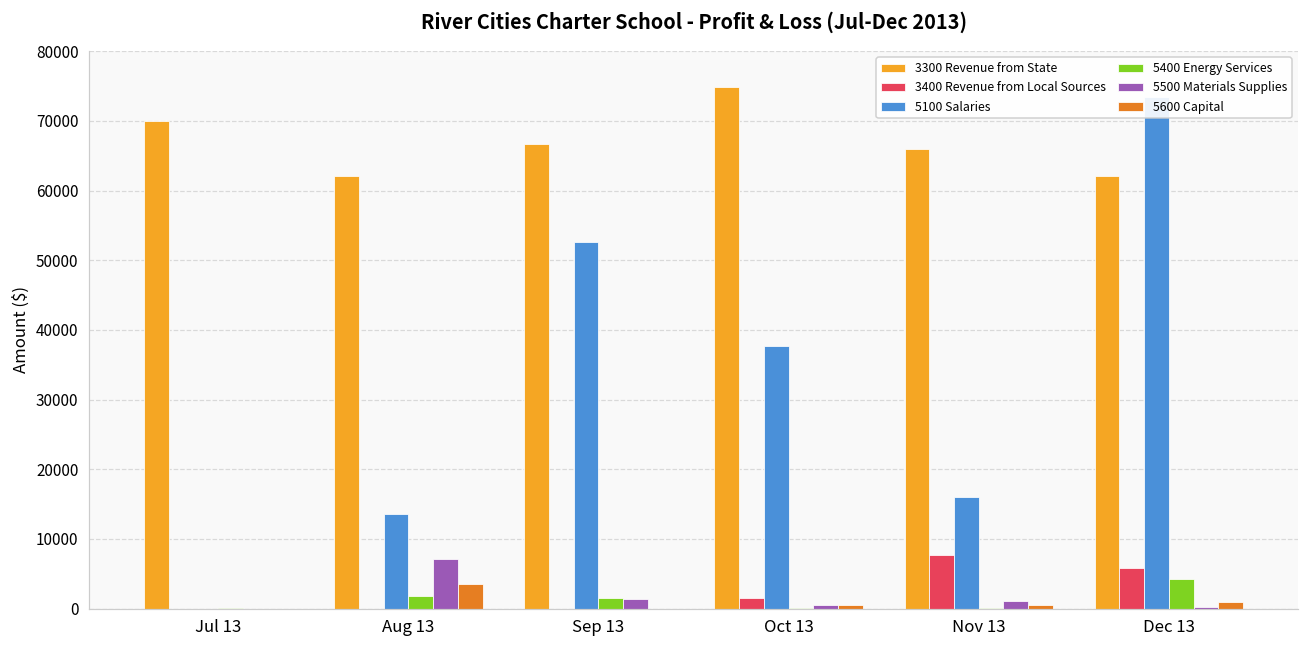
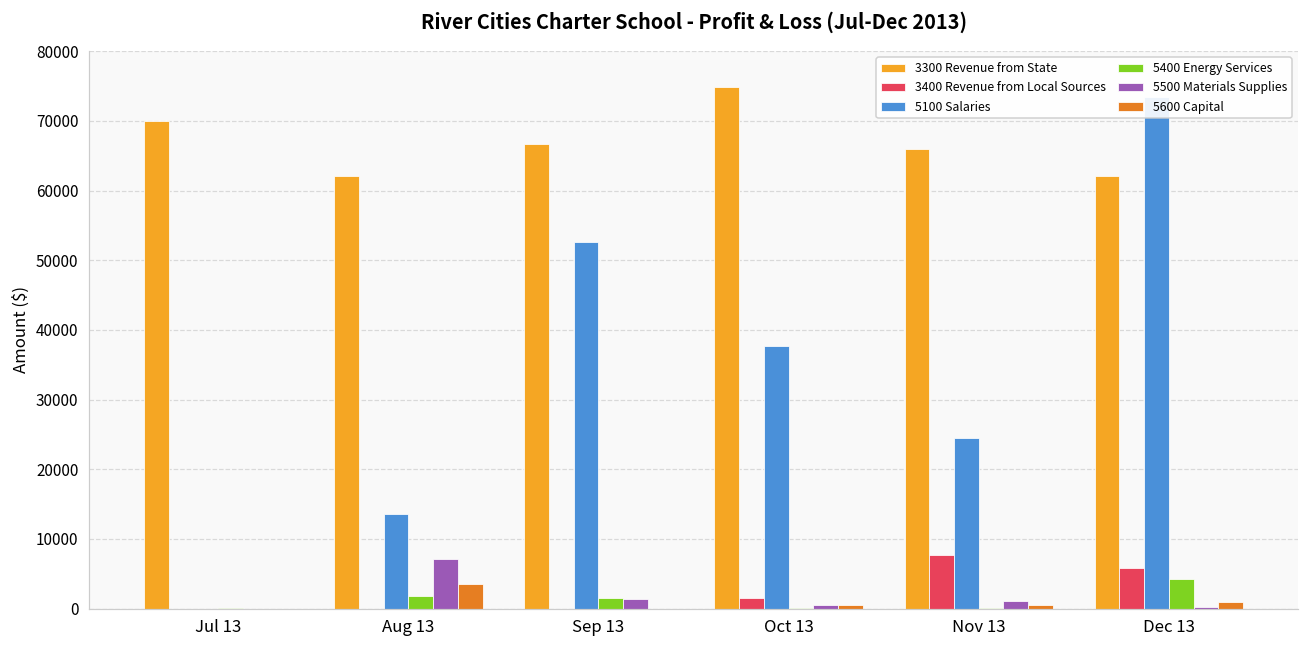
  {
    "3400 Revenue from Local Sources": {
      "Jul 13": 0,
      "Aug 13": 0,
      "Sep 13": 0,
      "Oct 13": 2000,
      "Nov 13": 8000,
      "Dec 13": 6000
    },
    "5100 Salaries": {
      "Jul 13": 0,
      "Aug 13": 14000,
      "Sep 13": 53000,
      "Oct 13": 38000,
-     "Nov 13": 16000
+     "Nov 13": 24000
    },
    "5400 Energy Services": {
      "Aug 13": 2000,
      "Sep 13": 2000,
      "Dec 13": 4000
    },
    "5500 Materials Supplies": {
      "Jul 13": 0,
      "Aug 13": 7000,
      "Sep 13": 1000,
      "Oct 13": 1000,
      "Nov 13": 1000
    }
  }
